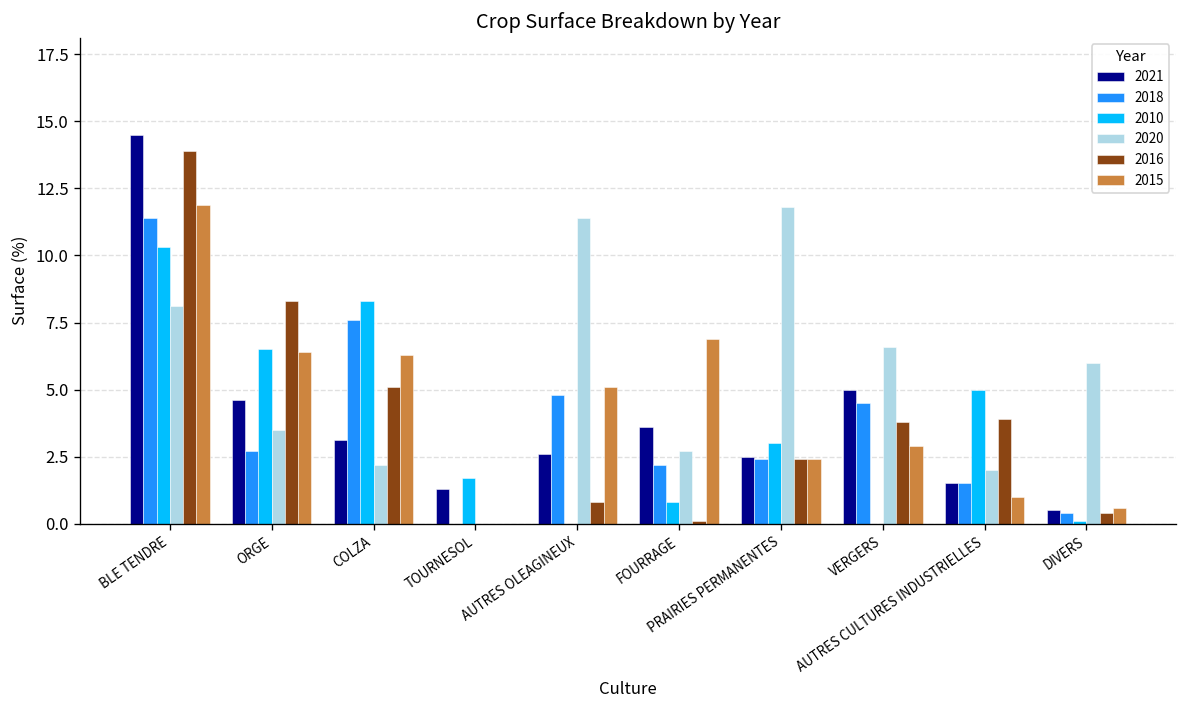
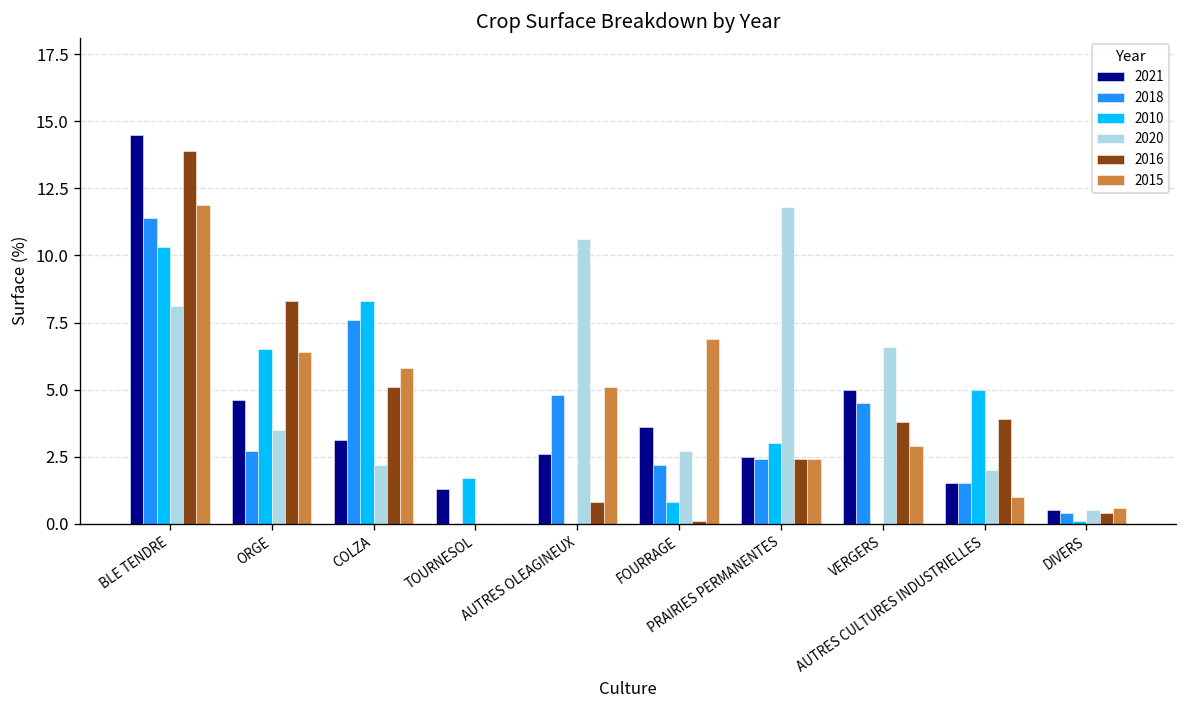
  {
    "2021": {
      "BLE TENDRE": 14.5,
      "ORGE": 4.6,
      "COLZA": 3.1,
      "TOURNESOL": 1.3,
      "AUTRES OLEAGINEUX": 2.6,
      "FOURRAGE": 3.6,
      "PRAIRIES PERMANENTES": 2.5,
      "VERGERS": 5.0,
      "AUTRES CULTURES INDUSTRIELLES": 1.5,
      "DIVERS": 0.5
    },
    "2020": {
      "BLE TENDRE": 8.1,
      "ORGE": 3.5,
      "COLZA": 2.2,
      "TOURNESOL": 0.0,
-     "AUTRES OLEAGINEUX": 11.4,
+     "AUTRES OLEAGINEUX": 10.6,
      "FOURRAGE": 2.7,
      "PRAIRIES PERMANENTES": 11.8,
      "VERGERS": 6.6,
      "AUTRES CULTURES INDUSTRIELLES": 2.0,
-     "DIVERS": 6.0
+     "DIVERS": 0.5
    },
    "2016": {
      "BLE TENDRE": 13.9,
      "ORGE": 8.3,
      "COLZA": 5.1,
      "TOURNESOL": 0.0,
      "AUTRES OLEAGINEUX": 0.8,
      "PRAIRIES PERMANENTES": 2.4,
      "VERGERS": 3.8,
      "AUTRES CULTURES INDUSTRIELLES": 3.9,
      "DIVERS": 0.4
    },
    "2015": {
      "BLE TENDRE": 11.9,
      "ORGE": 6.4,
-     "COLZA": 6.3,
+     "COLZA": 5.8,
      "TOURNESOL": 0.0,
      "AUTRES OLEAGINEUX": 5.1,
      "FOURRAGE": 6.9,
      "PRAIRIES PERMANENTES": 2.4,
      "VERGERS": 2.9,
      "AUTRES CULTURES INDUSTRIELLES": 1.0,
      "DIVERS": 0.6
    }
  }
